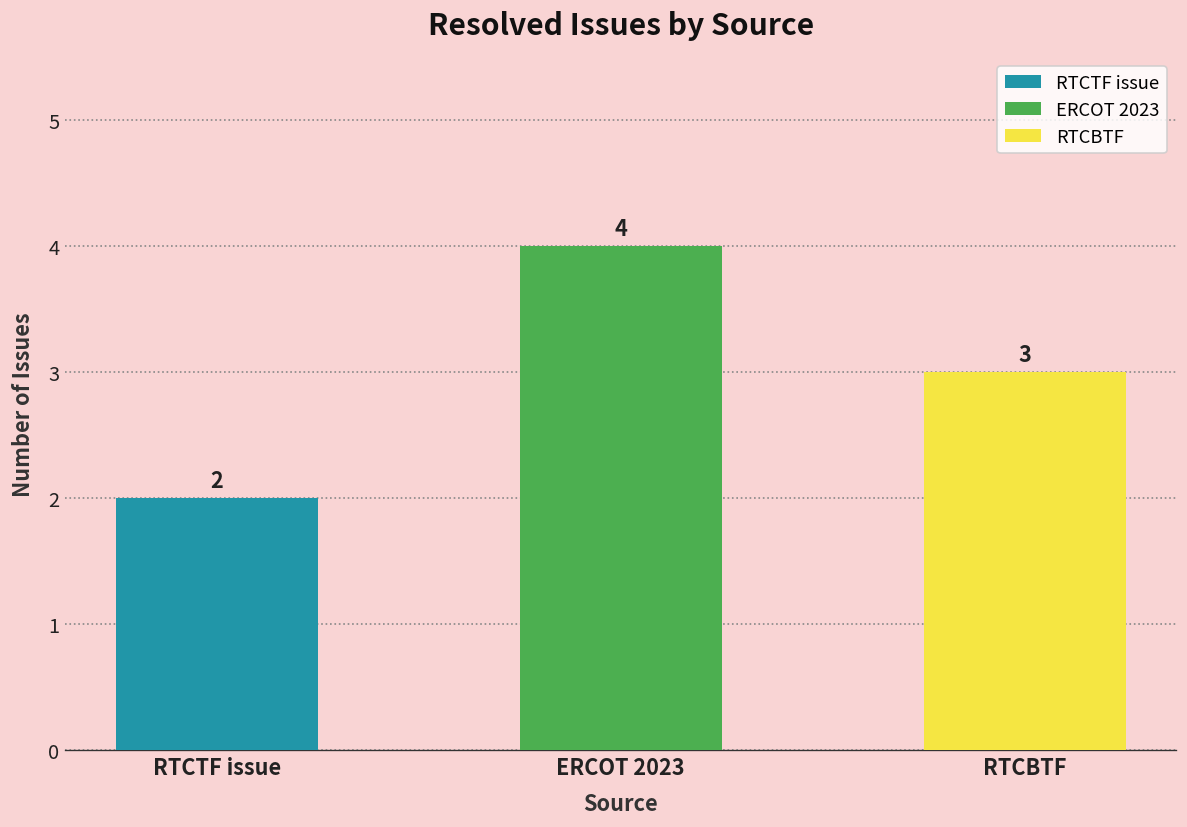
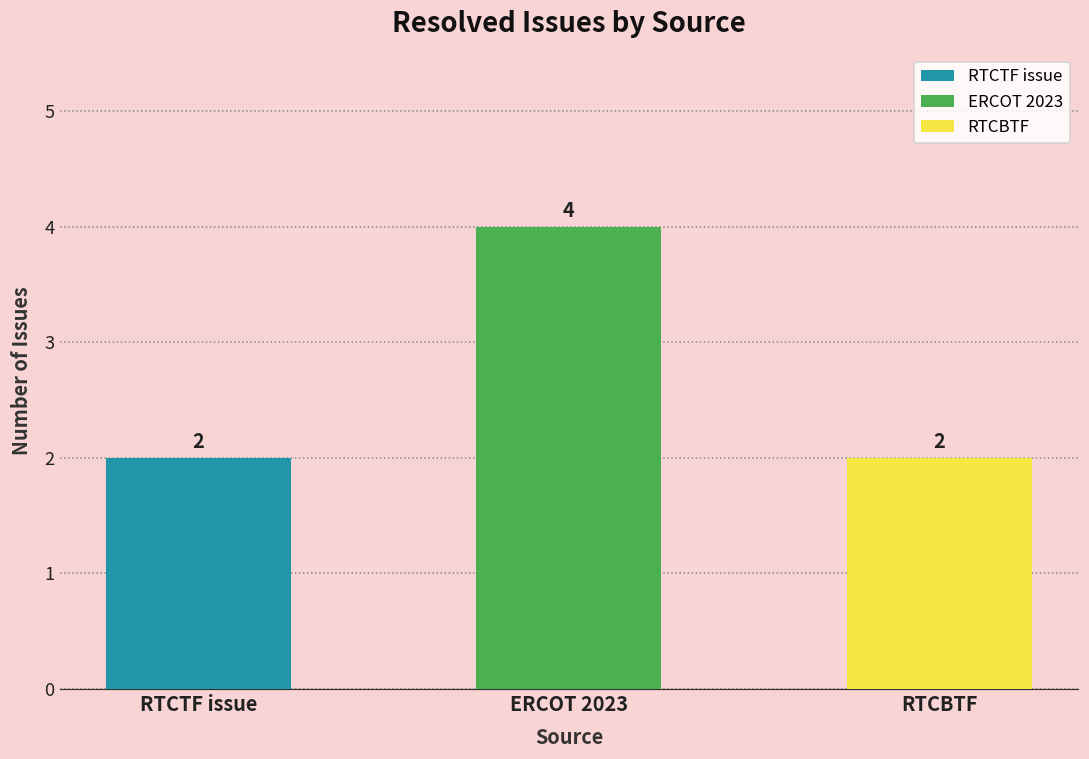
  {
    "RTCTF issue": 2,
    "ERCOT 2023": 4,
-   "RTCBTF": 3
+   "RTCBTF": 2
  }
